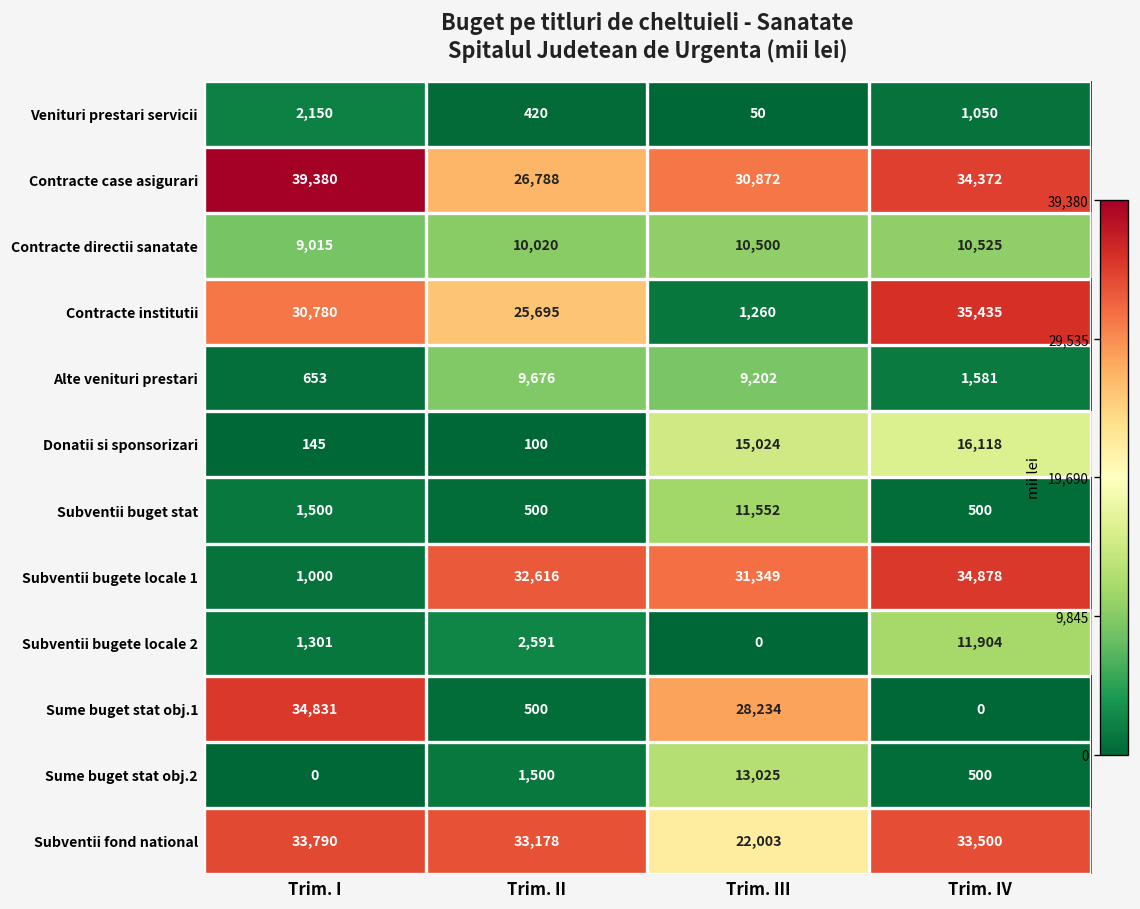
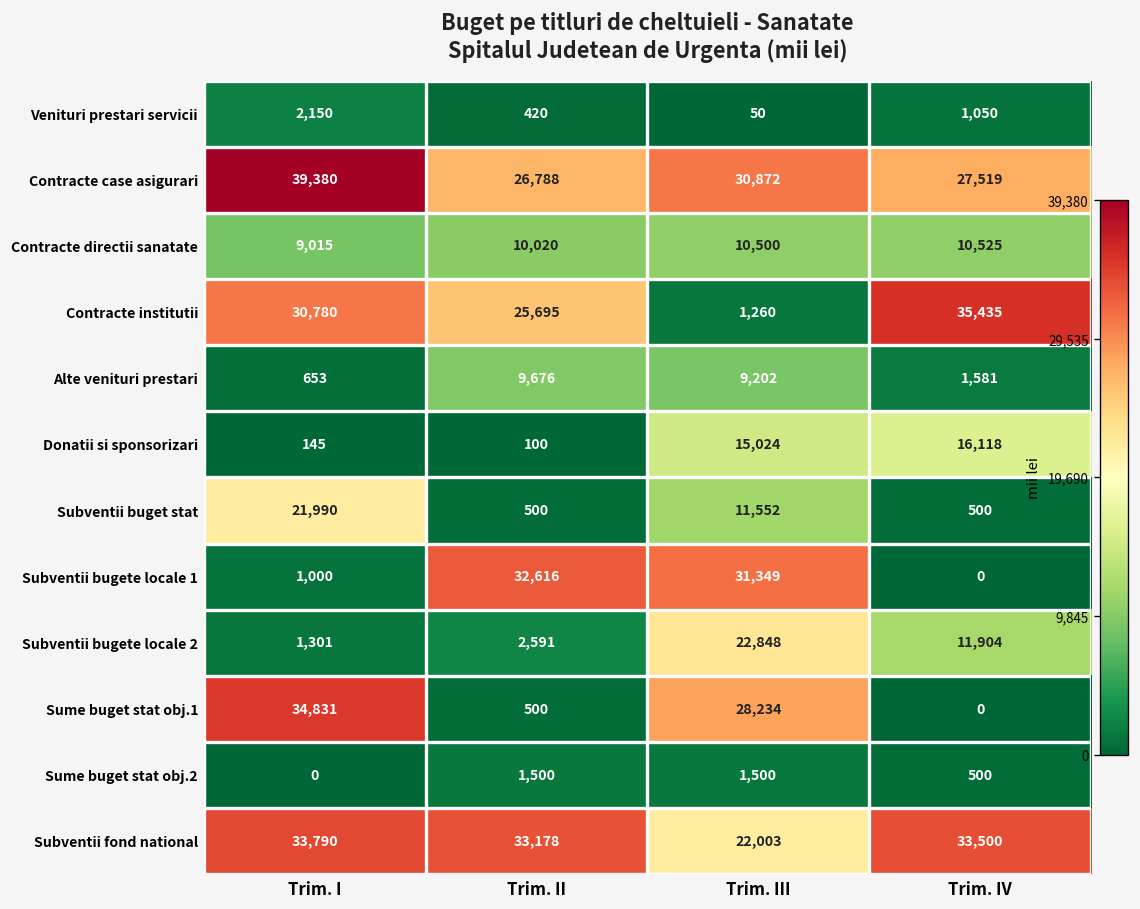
  {
    "Venituri prestari servicii": {
      "Trim. I": "2,150",
      "Trim. II": "420",
      "Trim. III": "50",
      "Trim. IV": "1,050"
    },
    "Contracte case asigurari": {
      "Trim. I": "39,380",
      "Trim. II": "26,788",
      "Trim. III": "30,872",
-     "Trim. IV": "34,372"
+     "Trim. IV": "27,519"
    },
    "Contracte directii sanatate": {
      "Trim. I": "9,015",
      "Trim. II": "10,020",
      "Trim. III": "10,500",
      "Trim. IV": "10,525"
    },
    "Contracte institutii": {
      "Trim. I": "30,780",
      "Trim. II": "25,695",
      "Trim. III": "1,260",
      "Trim. IV": "35,435"
    },
    "Alte venituri prestari": {
      "Trim. I": "653",
      "Trim. II": "9,676",
      "Trim. III": "9,202",
      "Trim. IV": "1,581"
    },
    "Donatii si sponsorizari": {
      "Trim. I": "145",
      "Trim. II": "100",
      "Trim. III": "15,024",
      "Trim. IV": "16,118"
    },
    "Subventii buget stat": {
-     "Trim. I": "1,500",
+     "Trim. I": "21,990",
      "Trim. II": "500",
      "Trim. III": "11,552",
      "Trim. IV": "500"
    },
    "Subventii bugete locale 1": {
      "Trim. I": "1,000",
      "Trim. II": "32,616",
      "Trim. III": "31,349",
-     "Trim. IV": "34,878"
+     "Trim. IV": "0"
    },
    "Subventii bugete locale 2": {
      "Trim. I": "1,301",
      "Trim. II": "2,591",
-     "Trim. III": "0",
+     "Trim. III": "22,848",
      "Trim. IV": "11,904"
    },
    "Sume buget stat obj.1": {
      "Trim. I": "34,831",
      "Trim. II": "500",
      "Trim. III": "28,234",
      "Trim. IV": "0"
    },
    "Sume buget stat obj.2": {
      "Trim. I": "0",
      "Trim. II": "1,500",
-     "Trim. III": "13,025",
+     "Trim. III": "1,500",
      "Trim. IV": "500"
    },
    "Subventii fond national": {
      "Trim. I": "33,790",
      "Trim. II": "33,178",
      "Trim. III": "22,003",
      "Trim. IV": "33,500"
    }
  }
